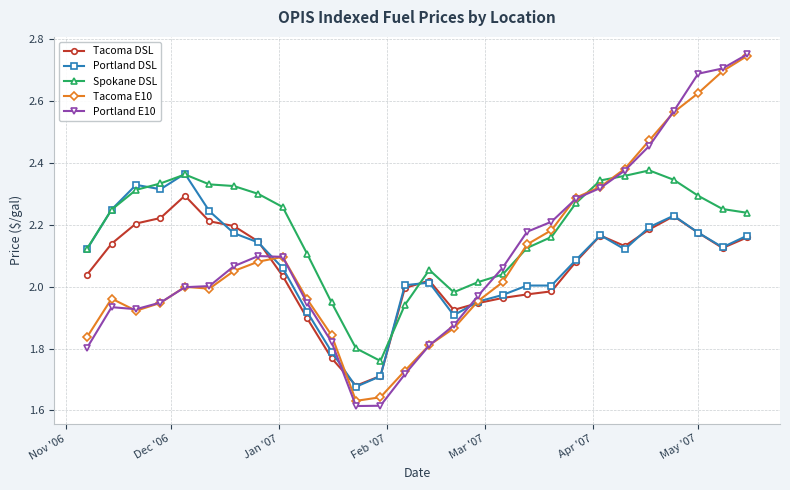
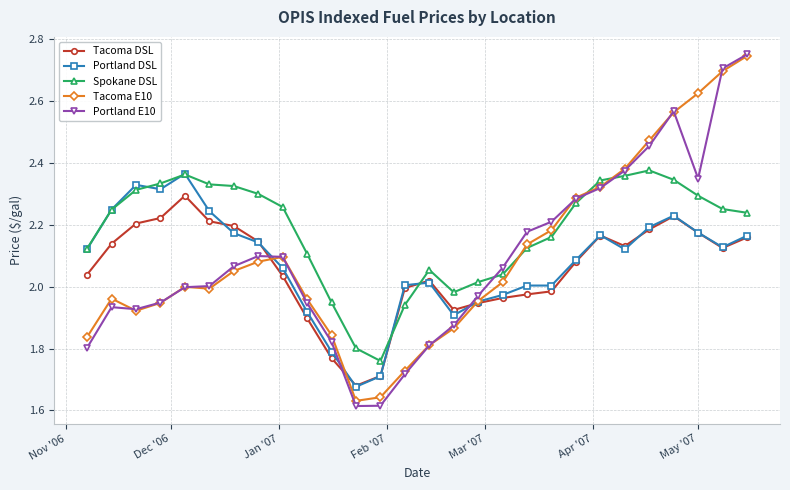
  {
    "Spokane DSL": {
      "May '07": 2.29
    },
    "Tacoma E10": {
      "May '07": 2.63
    },
    "Portland E10": {
-     "May '07": 2.69
+     "May '07": 2.35
    }
  }
